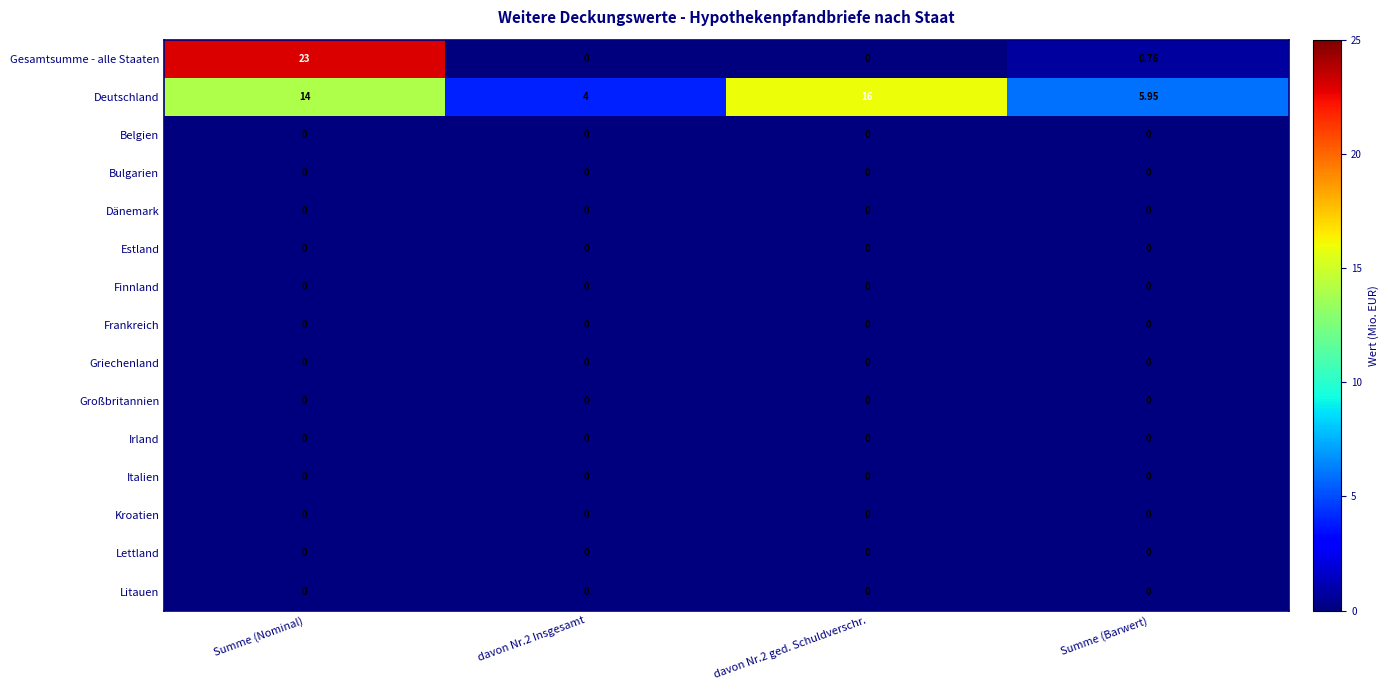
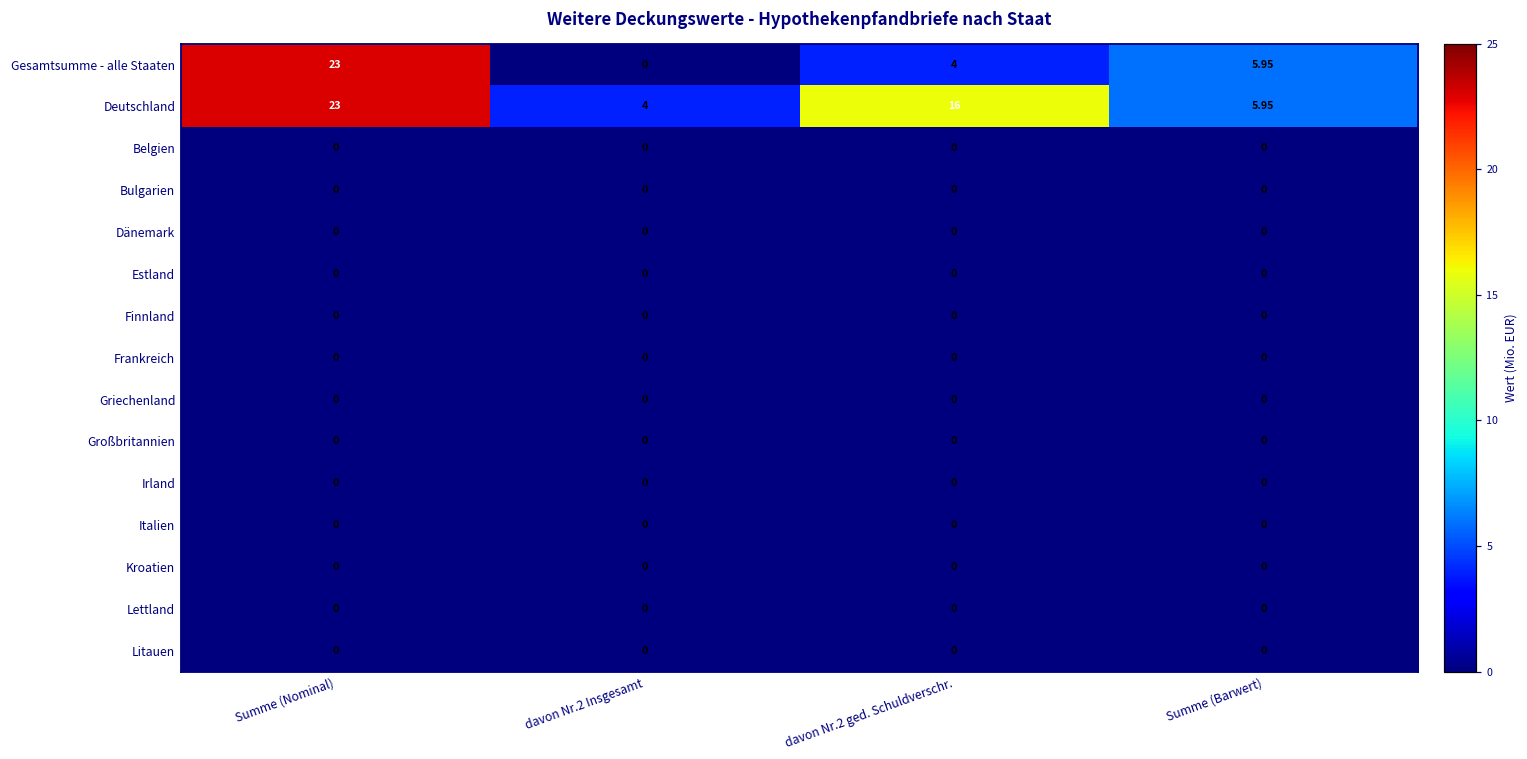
  {
    "Gesamtsumme - alle Staaten": {
      "Summe (Nominal)": 23,
      "davon Nr.2 Insgesamt": 0,
-     "davon Nr.2 ged. Schuldverschr.": 0,
-     "Summe (Barwert)": 0.76
+     "davon Nr.2 ged. Schuldverschr.": 4,
+     "Summe (Barwert)": 5.95
    },
    "Deutschland": {
-     "Summe (Nominal)": 14,
+     "Summe (Nominal)": 23,
      "davon Nr.2 Insgesamt": 4,
      "davon Nr.2 ged. Schuldverschr.": 16,
      "Summe (Barwert)": 5.95
    },
    "Belgien": {
      "Summe (Nominal)": 0,
      "davon Nr.2 Insgesamt": 0,
      "davon Nr.2 ged. Schuldverschr.": 0,
      "Summe (Barwert)": 0
    },
    "Bulgarien": {
      "Summe (Nominal)": 0,
      "davon Nr.2 Insgesamt": 0,
      "davon Nr.2 ged. Schuldverschr.": 0,
      "Summe (Barwert)": 0
    },
    "Dänemark": {
      "Summe (Nominal)": 0,
      "davon Nr.2 Insgesamt": 0,
      "davon Nr.2 ged. Schuldverschr.": 0,
      "Summe (Barwert)": 0
    },
    "Estland": {
      "Summe (Nominal)": 0,
      "davon Nr.2 Insgesamt": 0,
      "davon Nr.2 ged. Schuldverschr.": 0,
      "Summe (Barwert)": 0
    },
    "Finnland": {
      "Summe (Nominal)": 0,
      "davon Nr.2 Insgesamt": 0,
      "davon Nr.2 ged. Schuldverschr.": 0,
      "Summe (Barwert)": 0
    },
    "Frankreich": {
      "Summe (Nominal)": 0,
      "davon Nr.2 Insgesamt": 0,
      "davon Nr.2 ged. Schuldverschr.": 0,
      "Summe (Barwert)": 0
    },
    "Griechenland": {
      "Summe (Nominal)": 0,
      "davon Nr.2 Insgesamt": 0,
      "davon Nr.2 ged. Schuldverschr.": 0,
      "Summe (Barwert)": 0
    },
    "Großbritannien": {
      "Summe (Nominal)": 0,
      "davon Nr.2 Insgesamt": 0,
      "davon Nr.2 ged. Schuldverschr.": 0,
      "Summe (Barwert)": 0
    },
    "Irland": {
      "Summe (Nominal)": 0,
      "davon Nr.2 Insgesamt": 0,
      "davon Nr.2 ged. Schuldverschr.": 0,
      "Summe (Barwert)": 0
    },
    "Italien": {
      "Summe (Nominal)": 0,
      "davon Nr.2 Insgesamt": 0,
      "davon Nr.2 ged. Schuldverschr.": 0,
      "Summe (Barwert)": 0
    },
    "Kroatien": {
      "Summe (Nominal)": 0,
      "davon Nr.2 Insgesamt": 0,
      "davon Nr.2 ged. Schuldverschr.": 0,
      "Summe (Barwert)": 0
    },
    "Lettland": {
      "Summe (Nominal)": 0,
      "davon Nr.2 Insgesamt": 0,
      "davon Nr.2 ged. Schuldverschr.": 0,
      "Summe (Barwert)": 0
    },
    "Litauen": {
      "Summe (Nominal)": 0,
      "davon Nr.2 Insgesamt": 0,
      "davon Nr.2 ged. Schuldverschr.": 0,
      "Summe (Barwert)": 0
    }
  }
